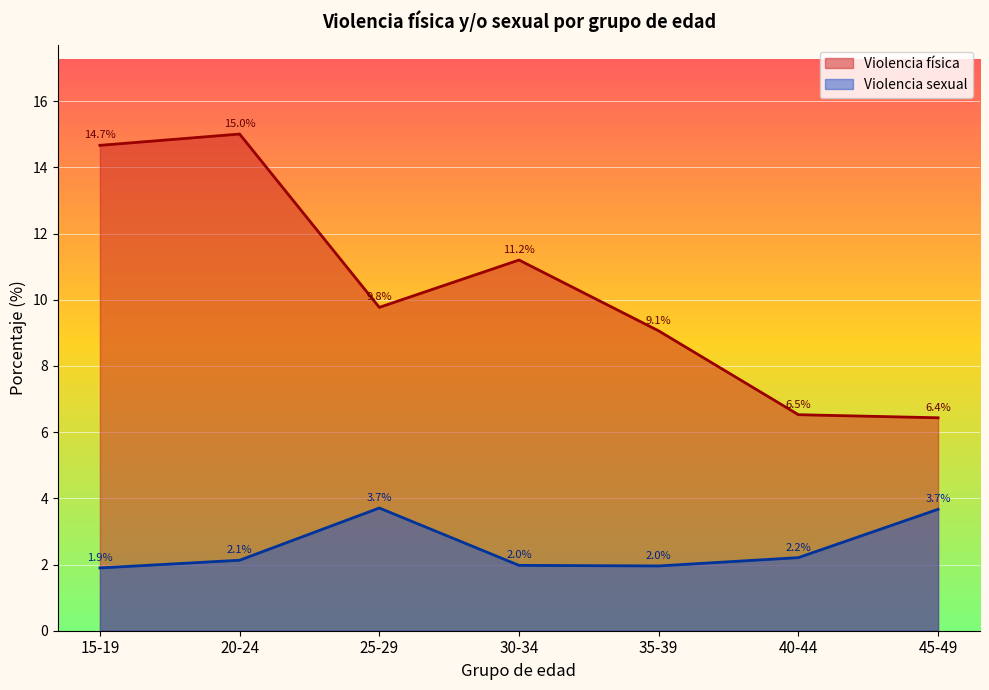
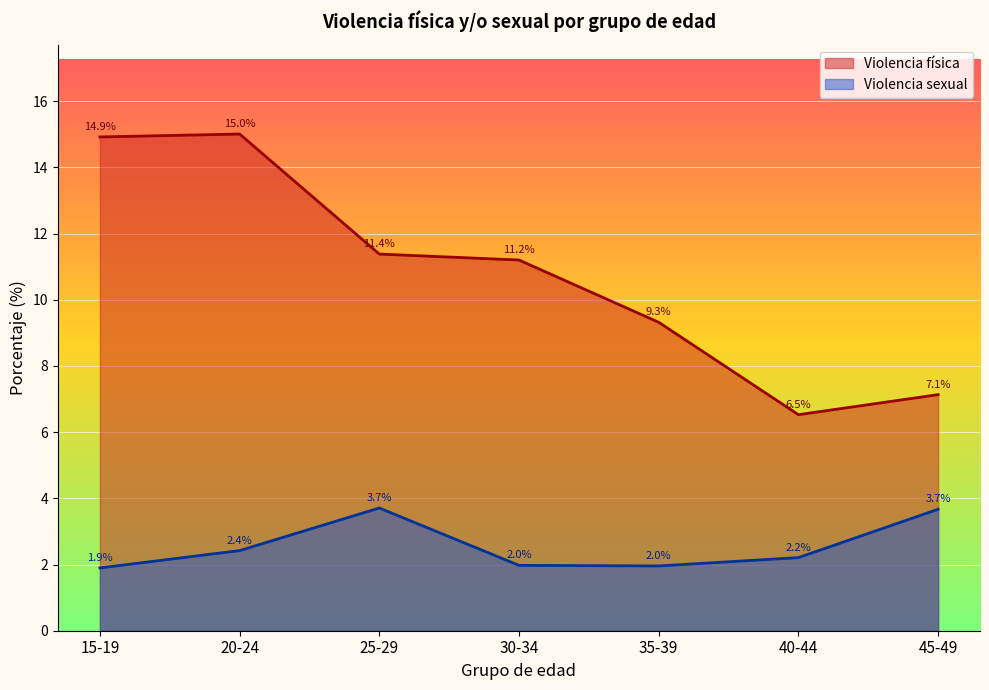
  {
    "Violencia física": {
-     "15-19": "14.7%",
+     "15-19": "14.9%",
      "20-24": "15.0%",
-     "25-29": "9.8%",
+     "25-29": "11.4%",
      "30-34": "11.2%",
-     "35-39": "9.1%",
+     "35-39": "9.3%",
      "40-44": "6.5%",
-     "45-49": "6.4%"
+     "45-49": "7.1%"
    },
    "Violencia sexual": {
      "15-19": "1.9%",
-     "20-24": "2.1%",
+     "20-24": "2.4%",
      "25-29": "3.7%",
      "30-34": "2.0%",
      "35-39": "2.0%",
      "40-44": "2.2%",
      "45-49": "3.7%"
    }
  }
